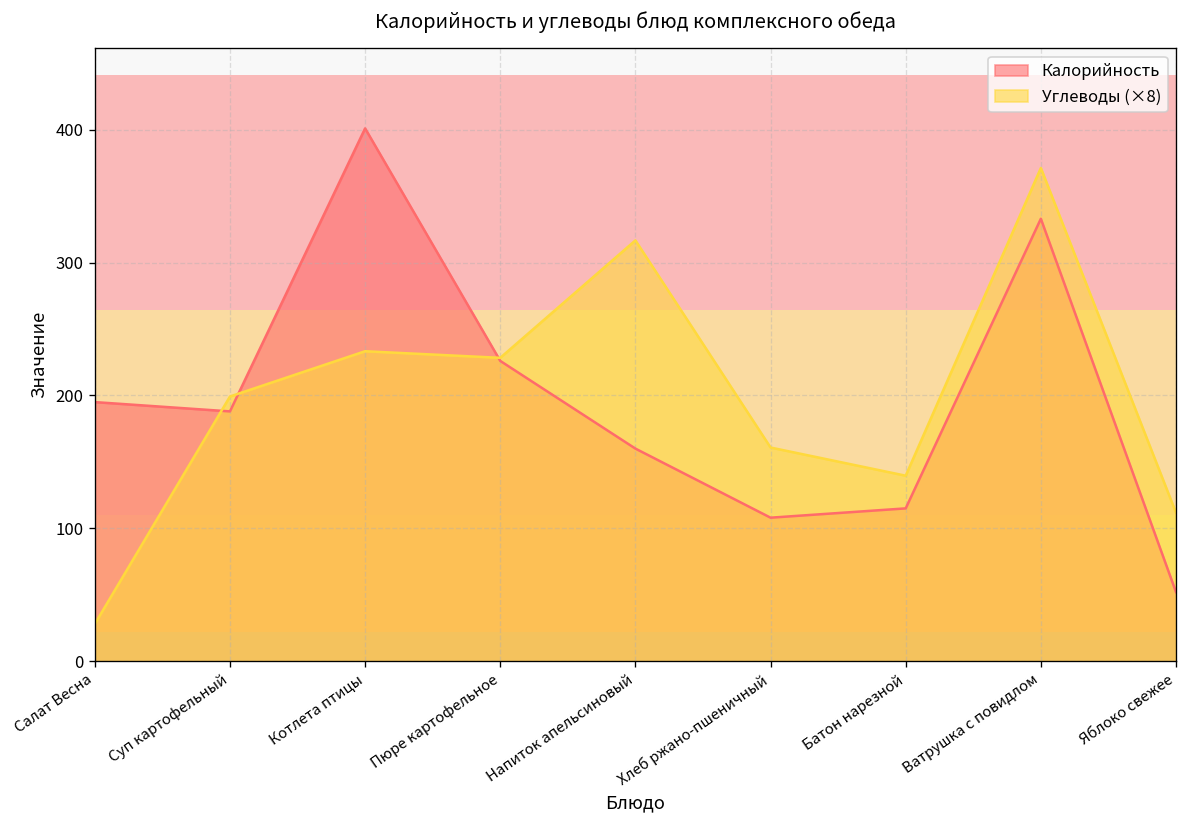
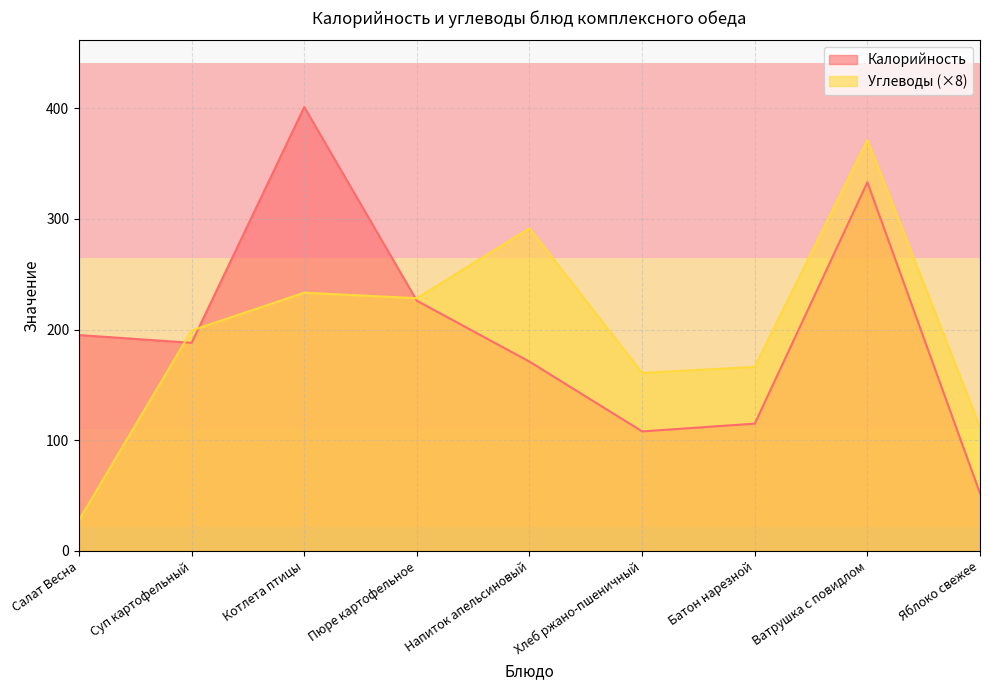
  {
    "Калорийность": {
      "Салат Весна": 195,
      "Суп картофельный": 188,
      "Котлета птицы": 401,
      "Пюре картофельное": 226,
-     "Напиток апельсиновый": 160,
+     "Напиток апельсиновый": 171,
      "Хлеб ржано-пшеничный": 108,
      "Батон нарезной": 115,
      "Ватрушка с повидлом": 333,
      "Яблоко свежее": 52
    },
    "Углеводы (×8)": {
      "Салат Весна": 28,
      "Суп картофельный": 199,
      "Котлета птицы": 233,
      "Пюре картофельное": 228,
-     "Напиток апельсиновый": 317,
+     "Напиток апельсиновый": 291,
      "Хлеб ржано-пшеничный": 161,
-     "Батон нарезной": 140,
+     "Батон нарезной": 166,
      "Ватрушка с повидлом": 371,
      "Яблоко свежее": 112
    }
  }
